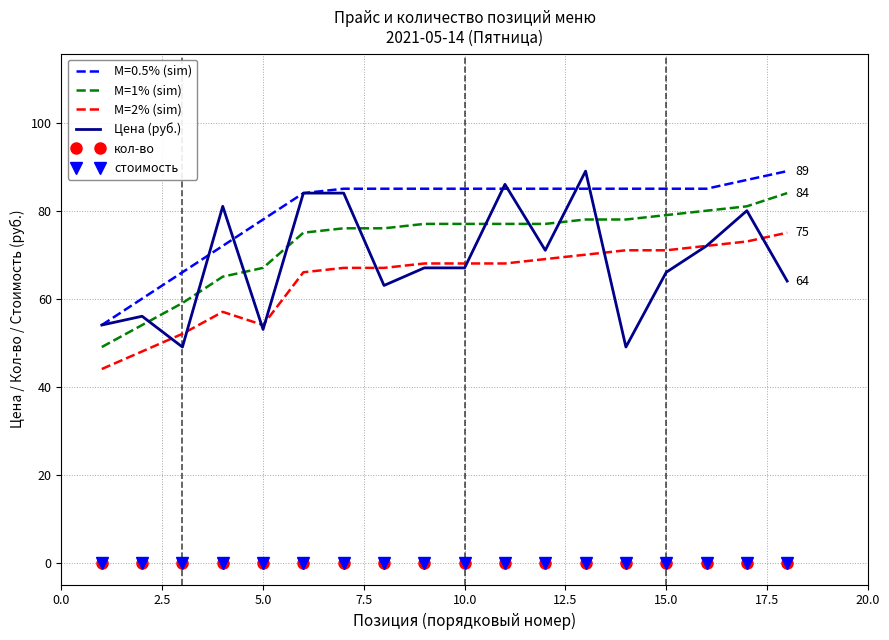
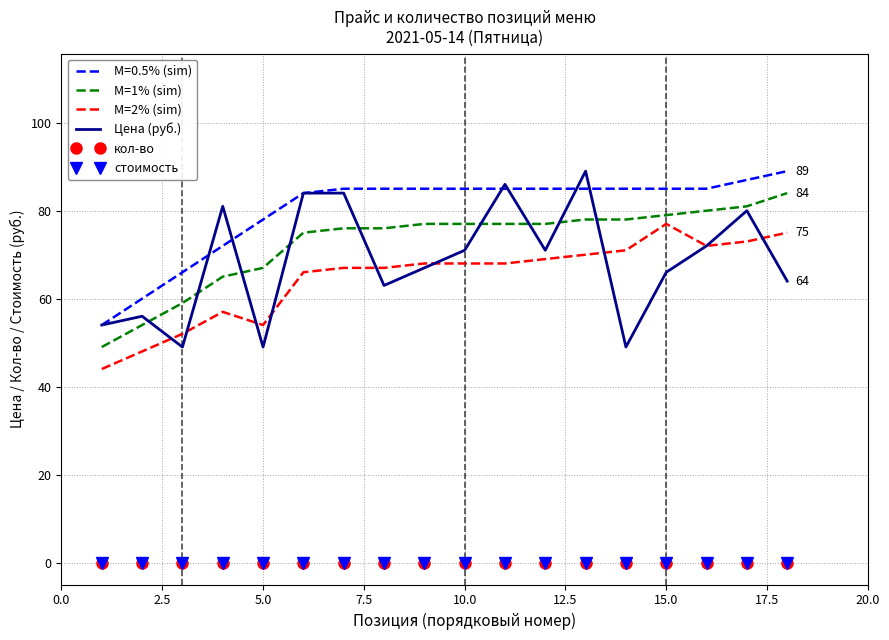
  {
    "M=1% (sim)": {
      "5.0": 67,
      "10.0": 77,
      "15.0": 79
    },
    "M=2% (sim)": {
      "5.0": 54,
      "10.0": 68,
-     "15.0": 71
+     "15.0": 77
    },
    "Цена (руб.)": {
-     "5.0": 53,
-     "10.0": 67,
+     "5.0": 49,
+     "10.0": 71,
      "15.0": 66
    }
  }
